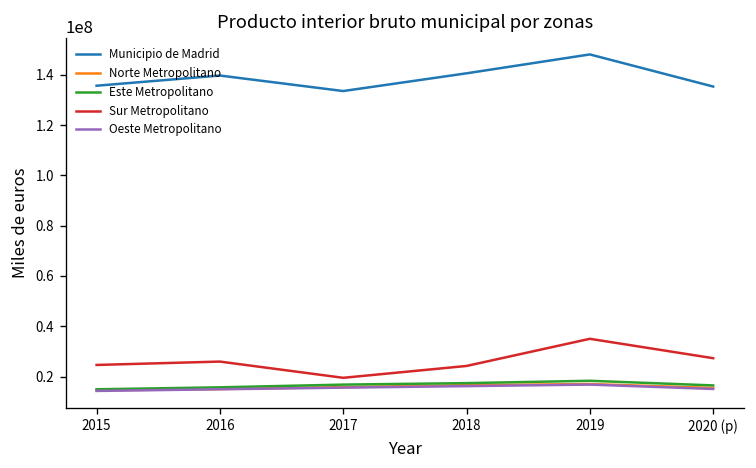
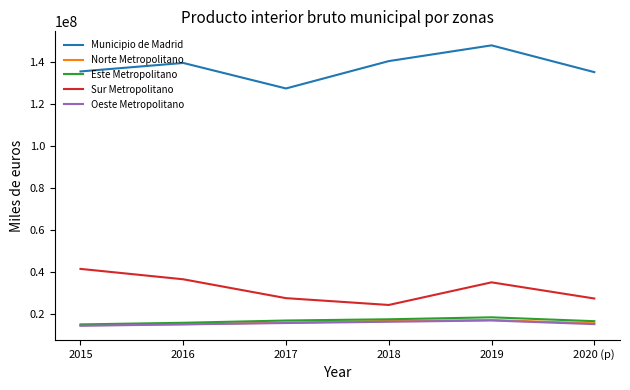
  {
    "Municipio de Madrid": {
      "2015": 136000000,
      "2016": 140000000,
-     "2017": 134000000,
+     "2017": 128000000,
      "2018": 141000000,
      "2019": 148000000,
      "2020 (p)": 135000000
    },
    "Este Metropolitano": {
      "2019": 18000000
    },
    "Sur Metropolitano": {
-     "2015": 25000000,
-     "2016": 26000000,
-     "2017": 19000000,
+     "2015": 41000000,
+     "2016": 36000000,
+     "2017": 27000000,
      "2018": 24000000,
      "2019": 35000000,
      "2020 (p)": 27000000
    }
  }
